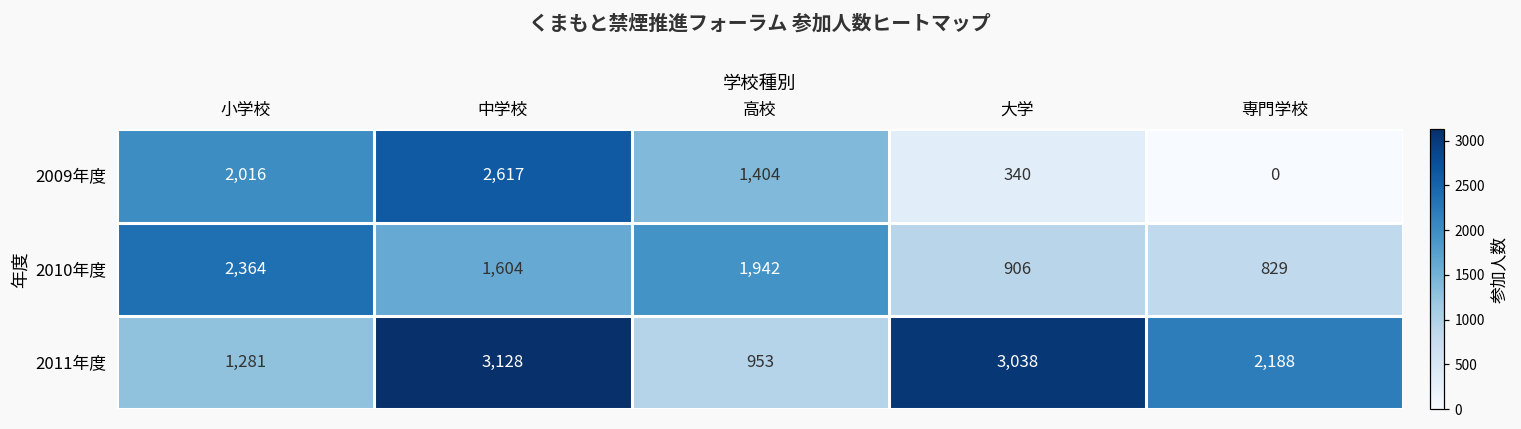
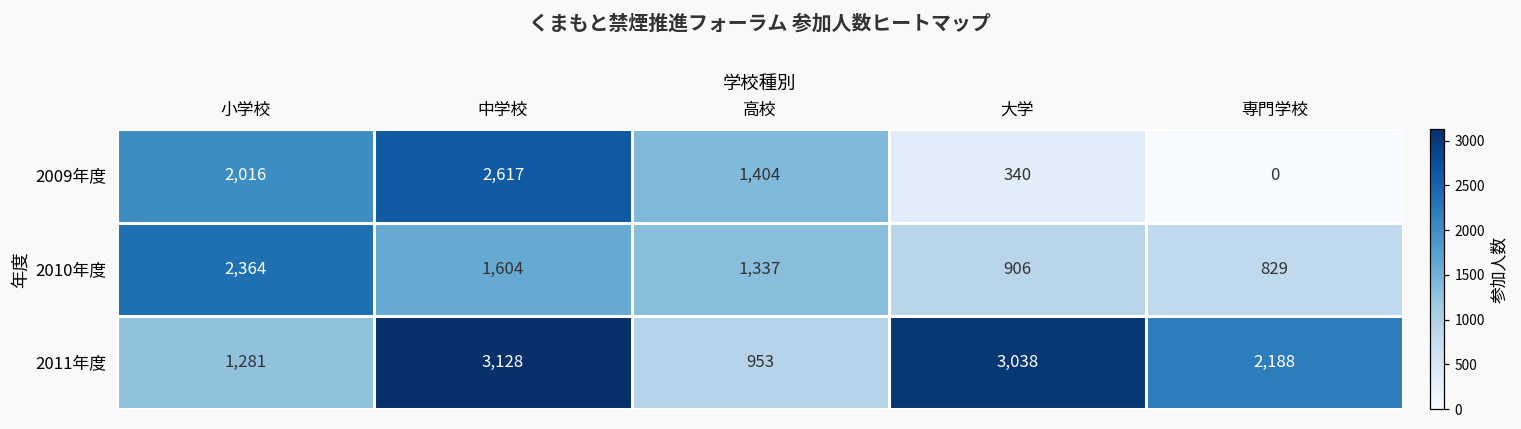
  {
    "2009年度": {
      "小学校": "2,016",
      "中学校": "2,617",
      "高校": "1,404",
      "大学": "340",
      "専門学校": "0"
    },
    "2010年度": {
      "小学校": "2,364",
      "中学校": "1,604",
-     "高校": "1,942",
+     "高校": "1,337",
      "大学": "906",
      "専門学校": "829"
    },
    "2011年度": {
      "小学校": "1,281",
      "中学校": "3,128",
      "高校": "953",
      "大学": "3,038",
      "専門学校": "2,188"
    }
  }
